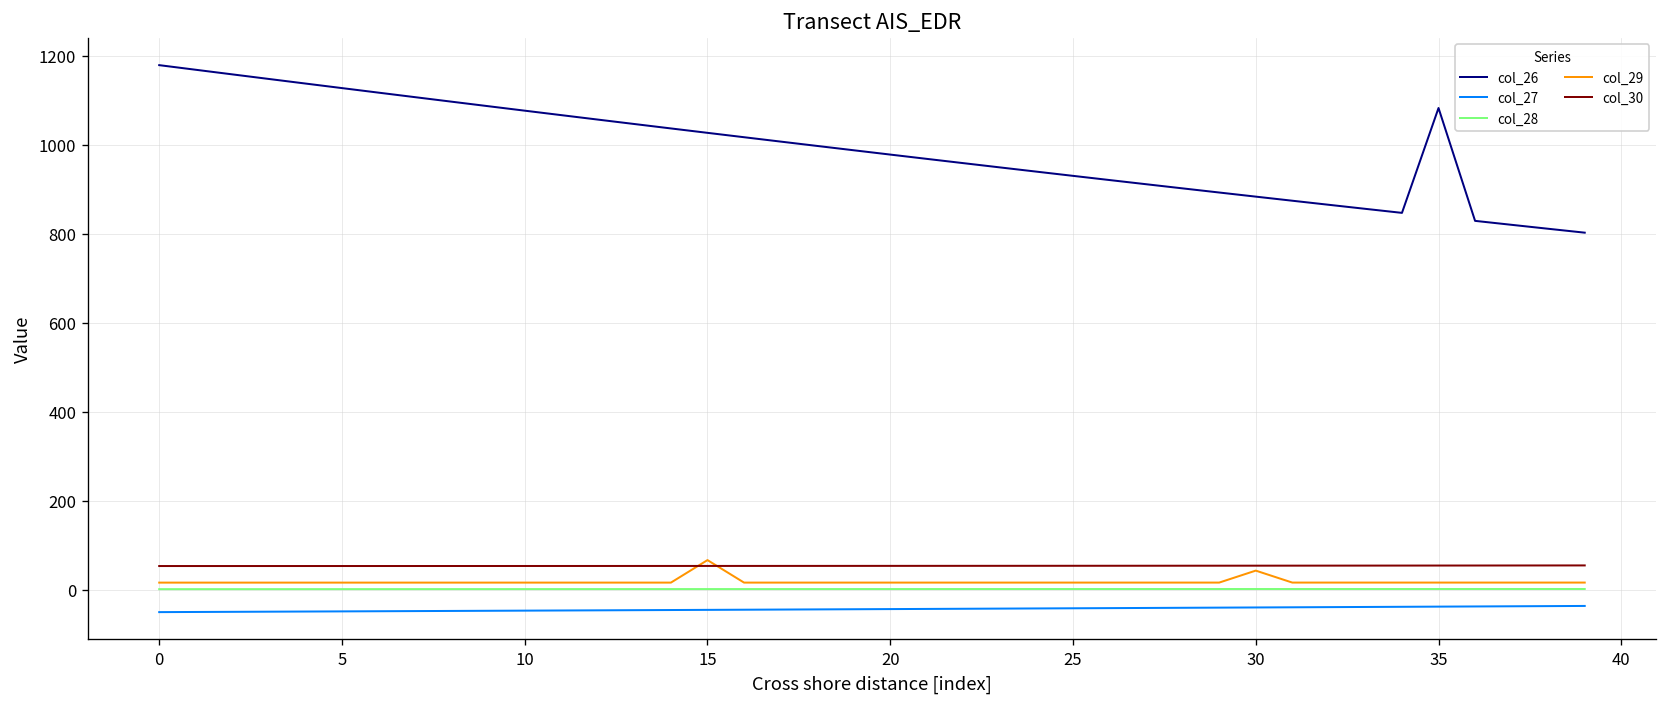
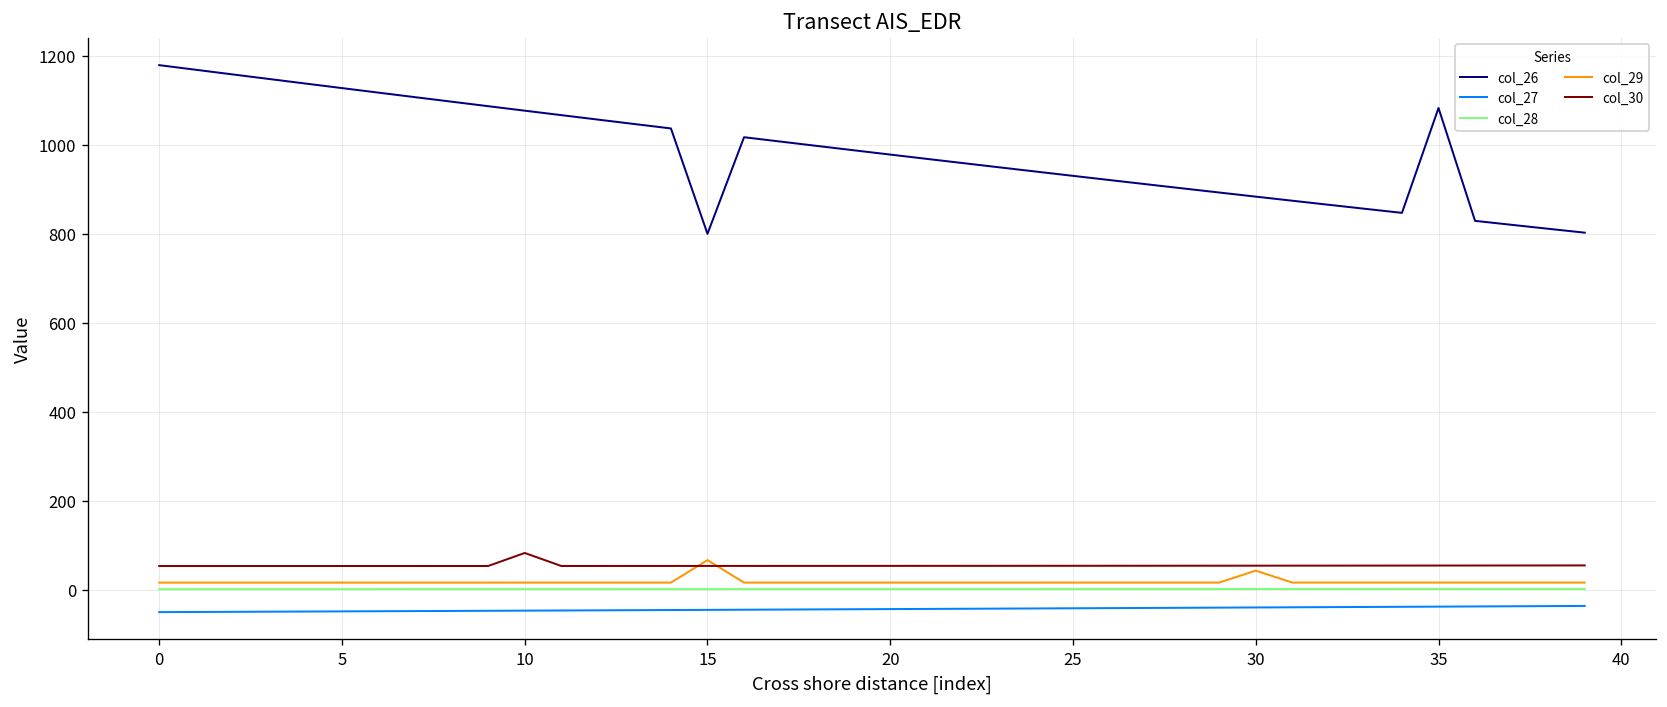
  {
    "col_26": {
      "0": 1180,
      "5": 1130,
      "10": 1080,
-     "15": 1030,
+     "15": 800,
      "20": 980,
      "25": 930,
      "30": 880,
      "35": 1080
    },
    "col_27": {
      "0": -50,
      "5": -50,
      "10": -50,
      "15": -50,
      "20": -40,
      "25": -40,
      "30": -40,
      "35": -40
    },
    "col_28": {
      "0": 0,
      "5": 0,
      "10": 0,
      "15": 0,
      "20": 0,
      "25": 0,
      "30": 0,
      "35": 0
    },
    "col_29": {
      "0": 20,
      "5": 20,
      "10": 20,
      "15": 70,
      "20": 20,
      "25": 20,
      "30": 40,
      "35": 20
    },
    "col_30": {
      "0": 50,
      "5": 50,
-     "10": 50,
+     "10": 80,
      "15": 50,
      "20": 50,
      "25": 50,
      "30": 50,
      "35": 50
    }
  }
